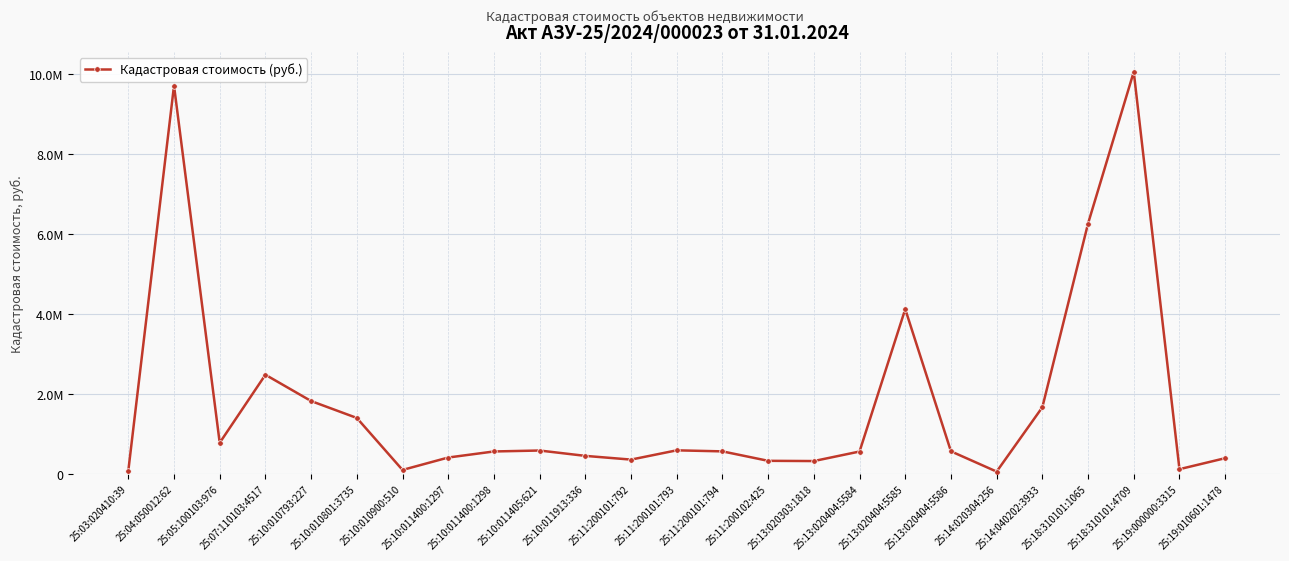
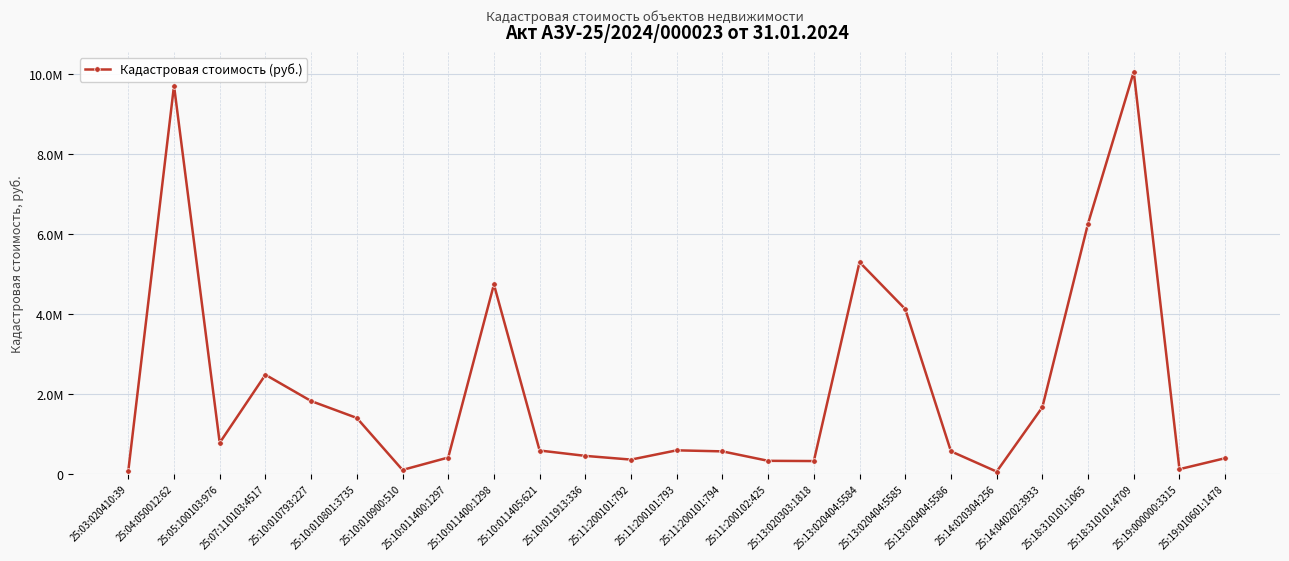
  {
    "25:03:020410:39": "0.1М",
    "25:04:050012:62": "9.7М",
    "25:05:100103:976": "0.8М",
    "25:07:110103:4517": "2.5М",
    "25:10:010793:227": "1.8М",
    "25:10:010801:3735": "1.4М",
    "25:10:010900:510": "0.1М",
    "25:10:011400:1297": "0.4М",
-   "25:10:011400:1298": "0.6М",
+   "25:10:011400:1298": "4.7М",
    "25:10:011405:621": "0.6М",
    "25:10:011913:336": "0.5М",
    "25:11:200101:792": "0.4М",
    "25:11:200101:793": "0.6М",
    "25:11:200101:794": "0.6М",
    "25:11:200102:425": "0.3М",
    "25:13:020303:1818": "0.3М",
-   "25:13:020404:5584": "0.6М",
+   "25:13:020404:5584": "5.3М",
    "25:13:020404:5585": "4.1М",
    "25:13:020404:5586": "0.6М",
    "25:14:020304:256": "0.1М",
    "25:14:040202:3933": "1.7М",
    "25:18:310101:1065": "6.3М",
    "25:18:310101:4709": "10.1М",
    "25:19:000000:3315": "0.1М",
    "25:19:010601:1478": "0.4М"
  }
